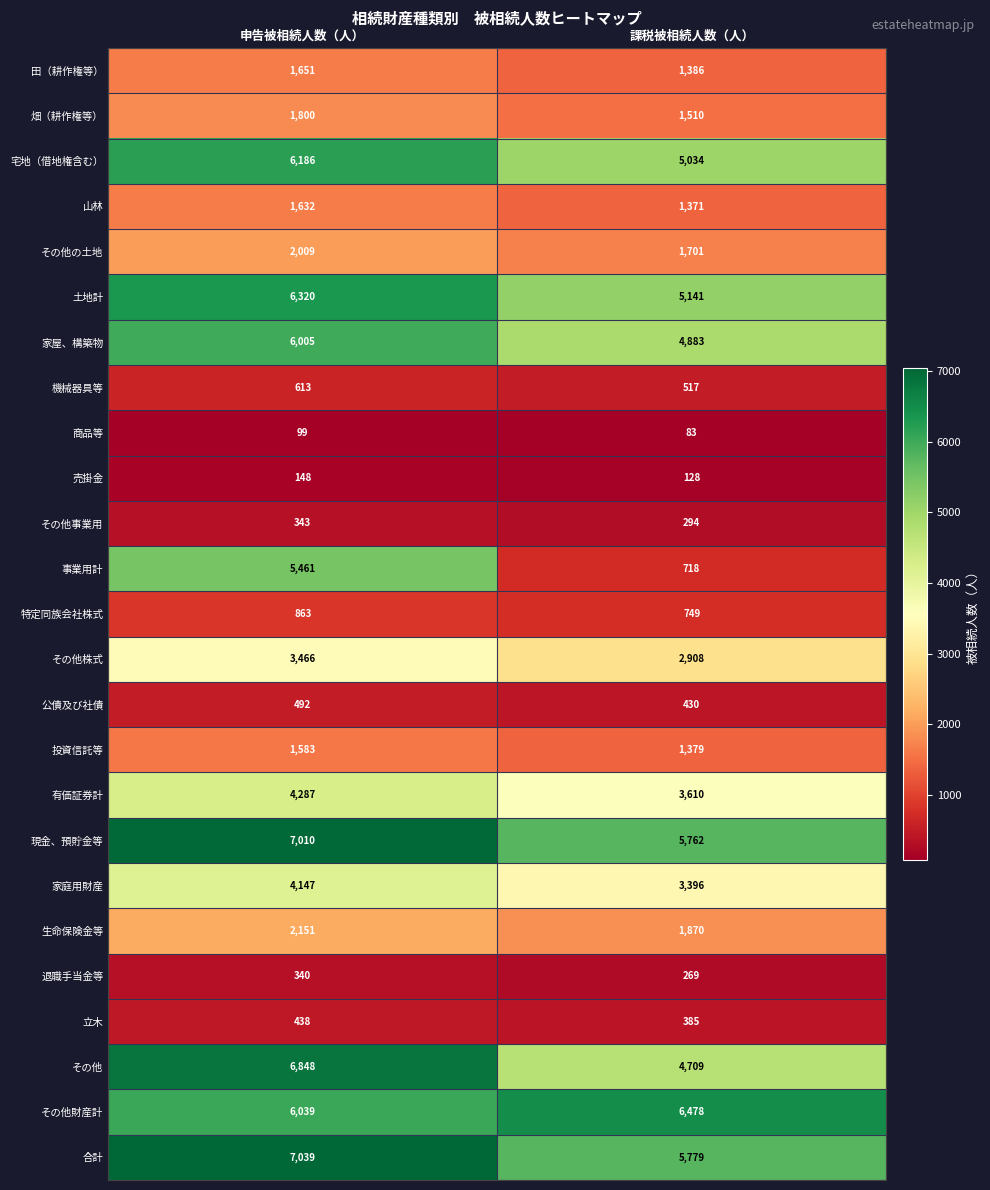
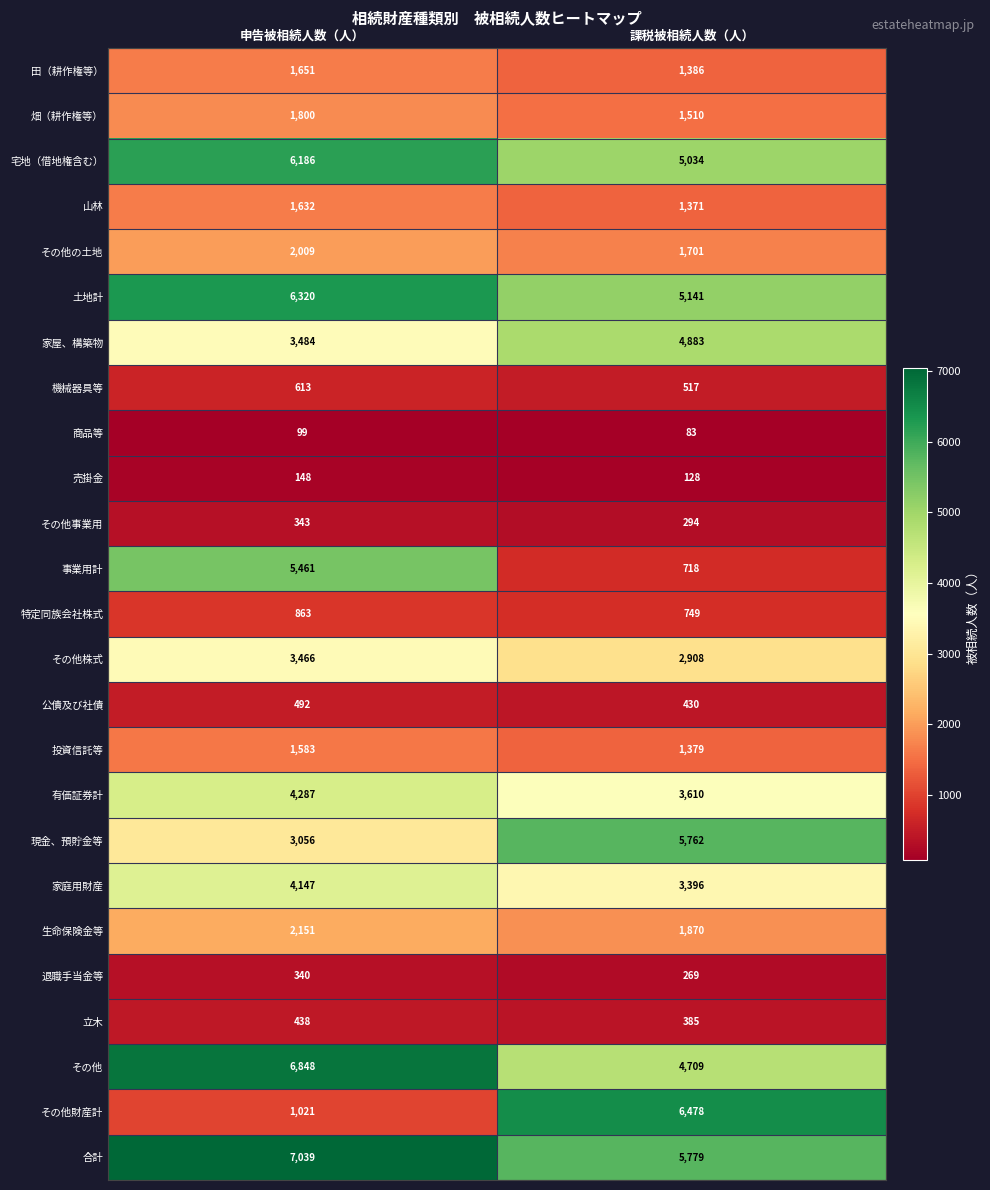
  {
    "田（耕作権等）": {
      "申告被相続人数（人）": "1,651",
      "課税被相続人数（人）": "1,386"
    },
    "畑（耕作権等）": {
      "申告被相続人数（人）": "1,800",
      "課税被相続人数（人）": "1,510"
    },
    "宅地（借地権含む）": {
      "申告被相続人数（人）": "6,186",
      "課税被相続人数（人）": "5,034"
    },
    "山林": {
      "申告被相続人数（人）": "1,632",
      "課税被相続人数（人）": "1,371"
    },
    "その他の土地": {
      "申告被相続人数（人）": "2,009",
      "課税被相続人数（人）": "1,701"
    },
    "土地計": {
      "申告被相続人数（人）": "6,320",
      "課税被相続人数（人）": "5,141"
    },
    "家屋、構築物": {
-     "申告被相続人数（人）": "6,005",
+     "申告被相続人数（人）": "3,484",
      "課税被相続人数（人）": "4,883"
    },
    "機械器具等": {
      "申告被相続人数（人）": "613",
      "課税被相続人数（人）": "517"
    },
    "商品等": {
      "申告被相続人数（人）": "99",
      "課税被相続人数（人）": "83"
    },
    "売掛金": {
      "申告被相続人数（人）": "148",
      "課税被相続人数（人）": "128"
    },
    "その他事業用": {
      "申告被相続人数（人）": "343",
      "課税被相続人数（人）": "294"
    },
    "事業用計": {
      "申告被相続人数（人）": "5,461",
      "課税被相続人数（人）": "718"
    },
    "特定同族会社株式": {
      "申告被相続人数（人）": "863",
      "課税被相続人数（人）": "749"
    },
    "その他株式": {
      "申告被相続人数（人）": "3,466",
      "課税被相続人数（人）": "2,908"
    },
    "公債及び社債": {
      "申告被相続人数（人）": "492",
      "課税被相続人数（人）": "430"
    },
    "投資信託等": {
      "申告被相続人数（人）": "1,583",
      "課税被相続人数（人）": "1,379"
    },
    "有価証券計": {
      "申告被相続人数（人）": "4,287",
      "課税被相続人数（人）": "3,610"
    },
    "現金、預貯金等": {
-     "申告被相続人数（人）": "7,010",
+     "申告被相続人数（人）": "3,056",
      "課税被相続人数（人）": "5,762"
    },
    "家庭用財産": {
      "申告被相続人数（人）": "4,147",
      "課税被相続人数（人）": "3,396"
    },
    "生命保険金等": {
      "申告被相続人数（人）": "2,151",
      "課税被相続人数（人）": "1,870"
    },
    "退職手当金等": {
      "申告被相続人数（人）": "340",
      "課税被相続人数（人）": "269"
    },
    "立木": {
      "申告被相続人数（人）": "438",
      "課税被相続人数（人）": "385"
    },
    "その他": {
      "申告被相続人数（人）": "6,848",
      "課税被相続人数（人）": "4,709"
    },
    "その他財産計": {
-     "申告被相続人数（人）": "6,039",
+     "申告被相続人数（人）": "1,021",
      "課税被相続人数（人）": "6,478"
    },
    "合計": {
      "申告被相続人数（人）": "7,039",
      "課税被相続人数（人）": "5,779"
    }
  }
